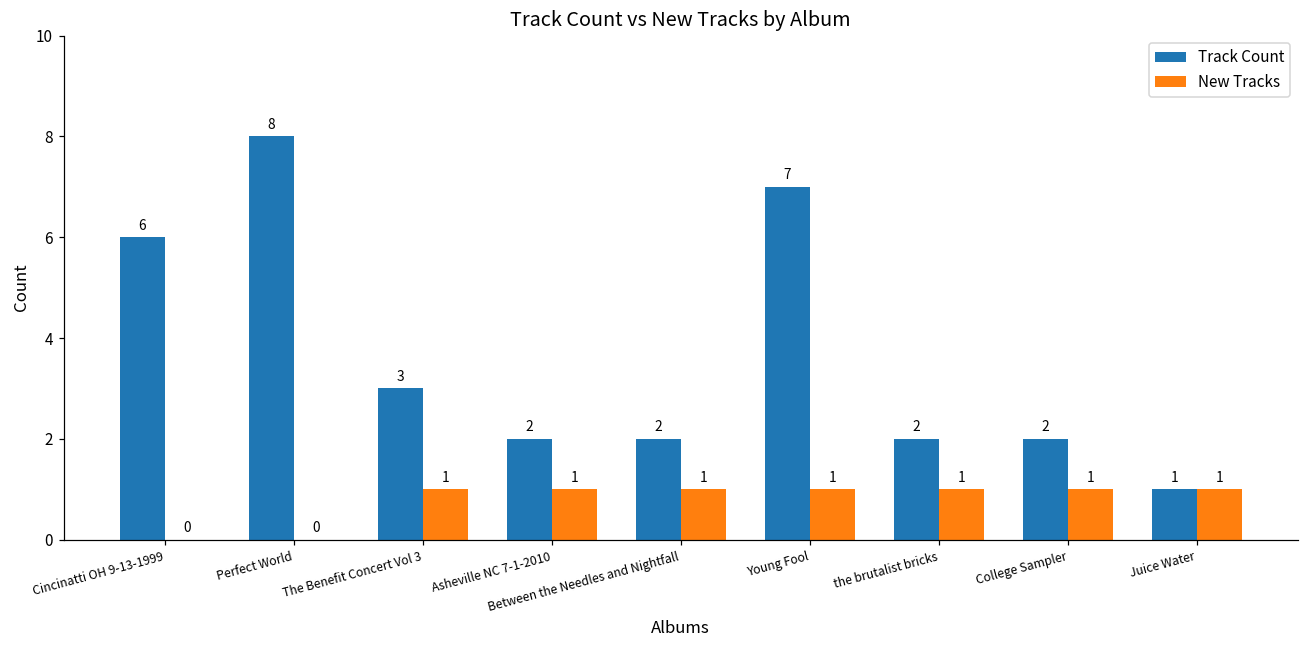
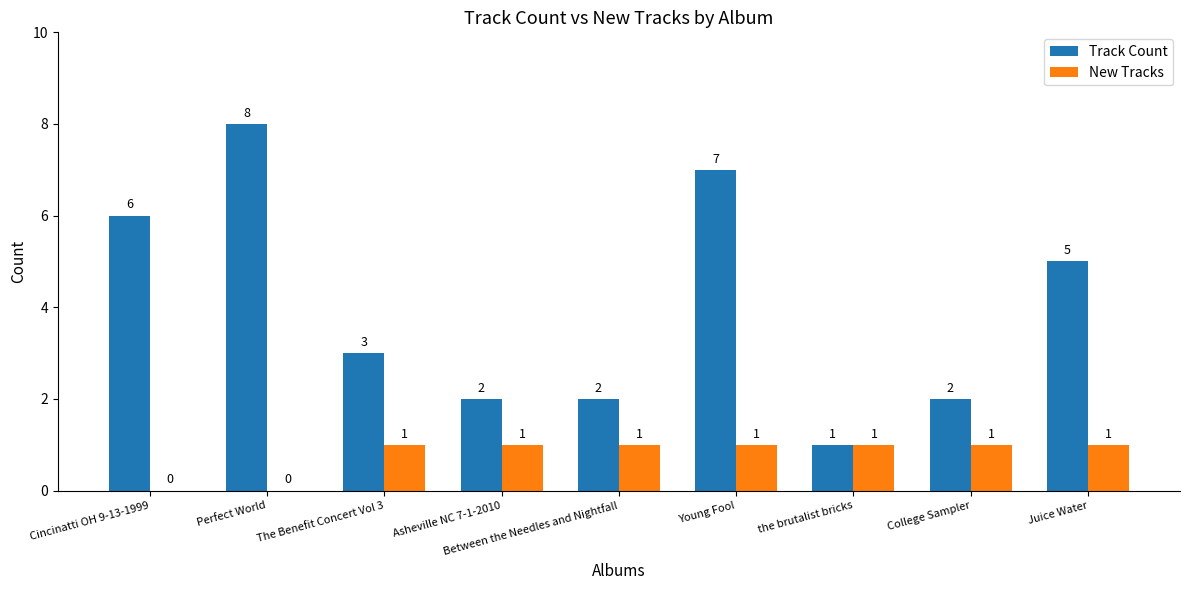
  {
    "Track Count": {
      "Cincinatti OH 9-13-1999": 6,
      "Perfect World": 8,
      "The Benefit Concert Vol 3": 3,
      "Asheville NC 7-1-2010": 2,
      "Between the Needles and Nightfall": 2,
      "Young Fool": 7,
-     "the brutalist bricks": 2,
+     "the brutalist bricks": 1,
      "College Sampler": 2,
-     "Juice Water": 1
+     "Juice Water": 5
    },
    "New Tracks": {
      "Cincinatti OH 9-13-1999": 0,
      "Perfect World": 0,
      "The Benefit Concert Vol 3": 1,
      "Asheville NC 7-1-2010": 1,
      "Between the Needles and Nightfall": 1,
      "Young Fool": 1,
      "the brutalist bricks": 1,
      "College Sampler": 1,
      "Juice Water": 1
    }
  }
